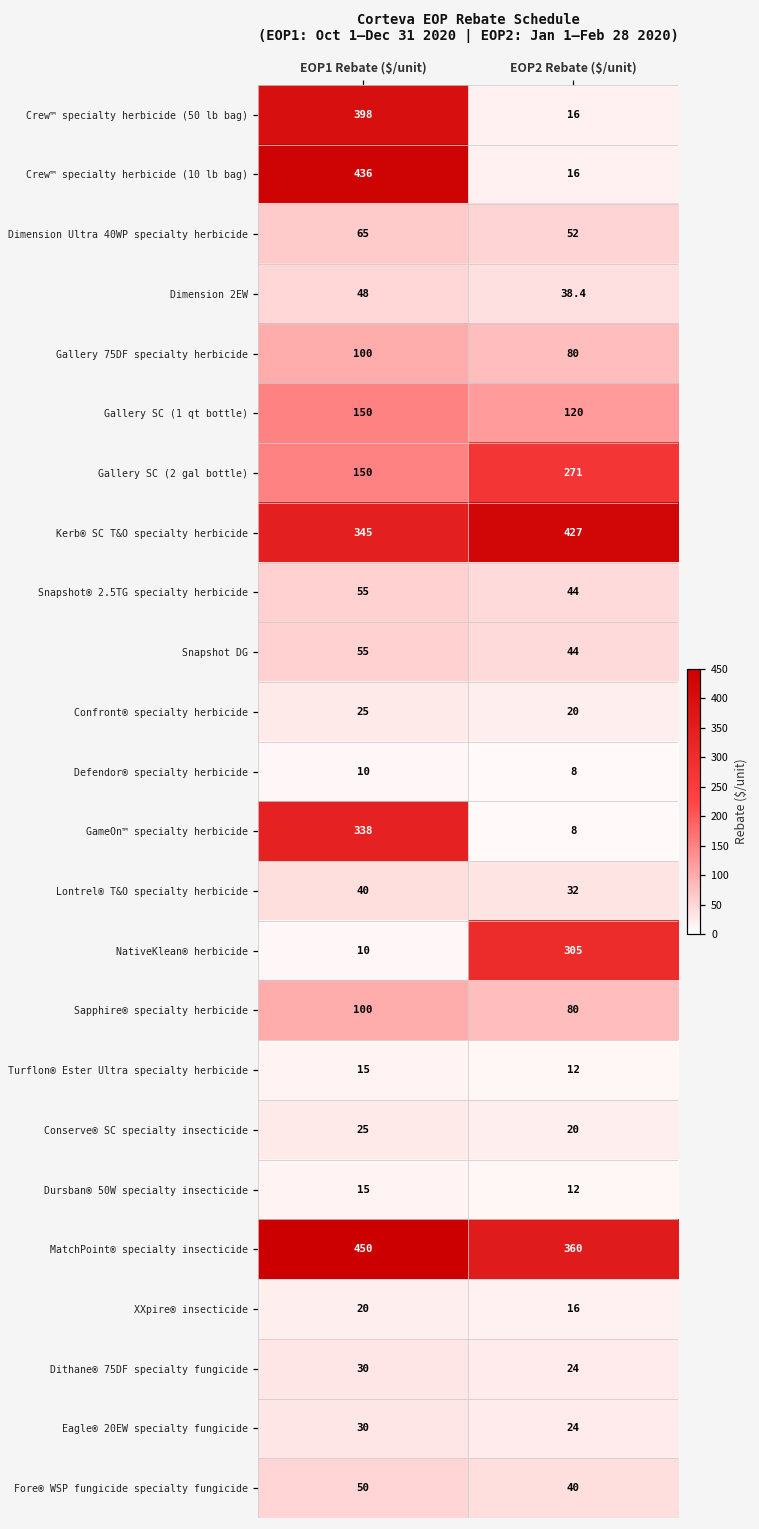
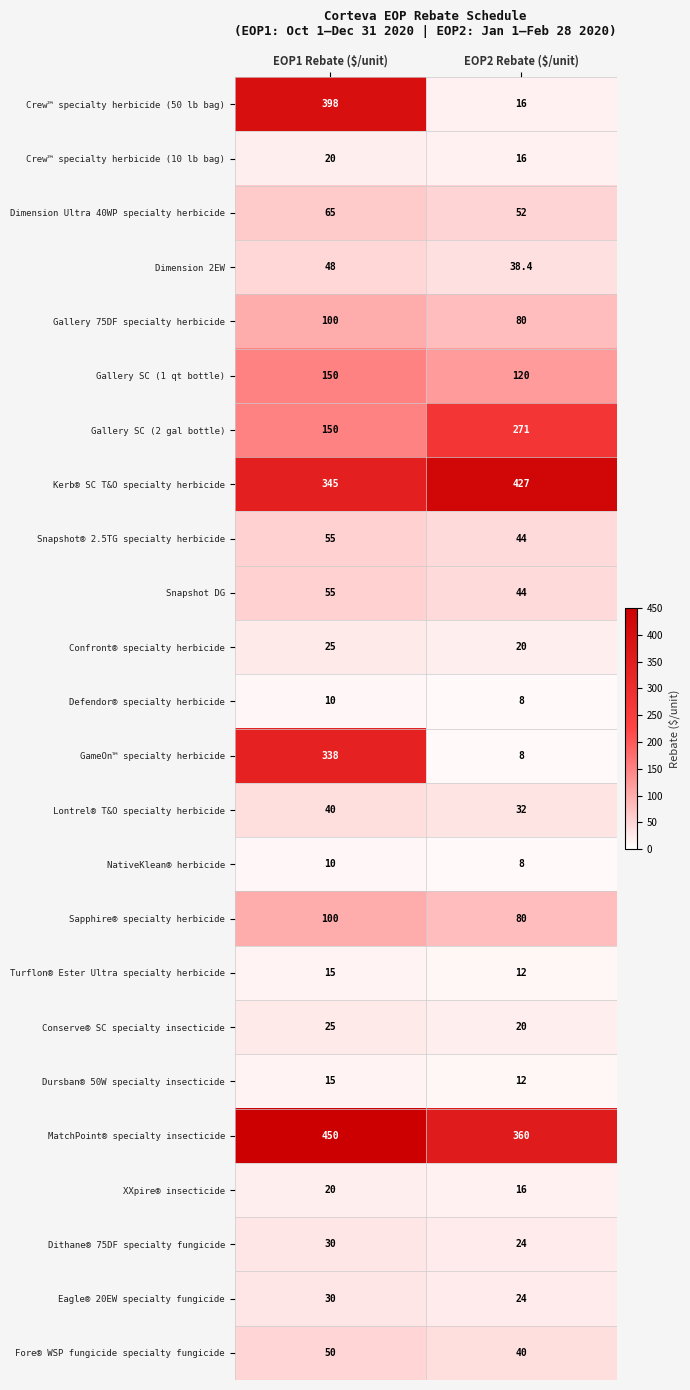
  {
    "Crew™ specialty herbicide (50 lb bag)": {
      "EOP1 Rebate ($/unit)": 398,
      "EOP2 Rebate ($/unit)": 16
    },
    "Crew™ specialty herbicide (10 lb bag)": {
-     "EOP1 Rebate ($/unit)": 436,
+     "EOP1 Rebate ($/unit)": 20,
      "EOP2 Rebate ($/unit)": 16
    },
    "Dimension Ultra 40WP specialty herbicide": {
      "EOP1 Rebate ($/unit)": 65,
      "EOP2 Rebate ($/unit)": 52
    },
    "Dimension 2EW": {
      "EOP1 Rebate ($/unit)": 48,
      "EOP2 Rebate ($/unit)": 38.4
    },
    "Gallery 75DF specialty herbicide": {
      "EOP1 Rebate ($/unit)": 100,
      "EOP2 Rebate ($/unit)": 80
    },
    "Gallery SC (1 qt bottle)": {
      "EOP1 Rebate ($/unit)": 150,
      "EOP2 Rebate ($/unit)": 120
    },
    "Gallery SC (2 gal bottle)": {
      "EOP1 Rebate ($/unit)": 150,
      "EOP2 Rebate ($/unit)": 271
    },
    "Kerb® SC T&O specialty herbicide": {
      "EOP1 Rebate ($/unit)": 345,
      "EOP2 Rebate ($/unit)": 427
    },
    "Snapshot® 2.5TG specialty herbicide": {
      "EOP1 Rebate ($/unit)": 55,
      "EOP2 Rebate ($/unit)": 44
    },
    "Snapshot DG": {
      "EOP1 Rebate ($/unit)": 55,
      "EOP2 Rebate ($/unit)": 44
    },
    "Confront® specialty herbicide": {
      "EOP1 Rebate ($/unit)": 25,
      "EOP2 Rebate ($/unit)": 20
    },
    "Defendor® specialty herbicide": {
      "EOP1 Rebate ($/unit)": 10,
      "EOP2 Rebate ($/unit)": 8
    },
    "GameOn™ specialty herbicide": {
      "EOP1 Rebate ($/unit)": 338,
      "EOP2 Rebate ($/unit)": 8
    },
    "Lontrel® T&O specialty herbicide": {
      "EOP1 Rebate ($/unit)": 40,
      "EOP2 Rebate ($/unit)": 32
    },
    "NativeKlean® herbicide": {
      "EOP1 Rebate ($/unit)": 10,
-     "EOP2 Rebate ($/unit)": 305
+     "EOP2 Rebate ($/unit)": 8
    },
    "Sapphire® specialty herbicide": {
      "EOP1 Rebate ($/unit)": 100,
      "EOP2 Rebate ($/unit)": 80
    },
    "Turflon® Ester Ultra specialty herbicide": {
      "EOP1 Rebate ($/unit)": 15,
      "EOP2 Rebate ($/unit)": 12
    },
    "Conserve® SC specialty insecticide": {
      "EOP1 Rebate ($/unit)": 25,
      "EOP2 Rebate ($/unit)": 20
    },
    "Dursban® 50W specialty insecticide": {
      "EOP1 Rebate ($/unit)": 15,
      "EOP2 Rebate ($/unit)": 12
    },
    "MatchPoint® specialty insecticide": {
      "EOP1 Rebate ($/unit)": 450,
      "EOP2 Rebate ($/unit)": 360
    },
    "XXpire® insecticide": {
      "EOP1 Rebate ($/unit)": 20,
      "EOP2 Rebate ($/unit)": 16
    },
    "Dithane® 75DF specialty fungicide": {
      "EOP1 Rebate ($/unit)": 30,
      "EOP2 Rebate ($/unit)": 24
    },
    "Eagle® 20EW specialty fungicide": {
      "EOP1 Rebate ($/unit)": 30,
      "EOP2 Rebate ($/unit)": 24
    },
    "Fore® WSP fungicide specialty fungicide": {
      "EOP1 Rebate ($/unit)": 50,
      "EOP2 Rebate ($/unit)": 40
    }
  }
